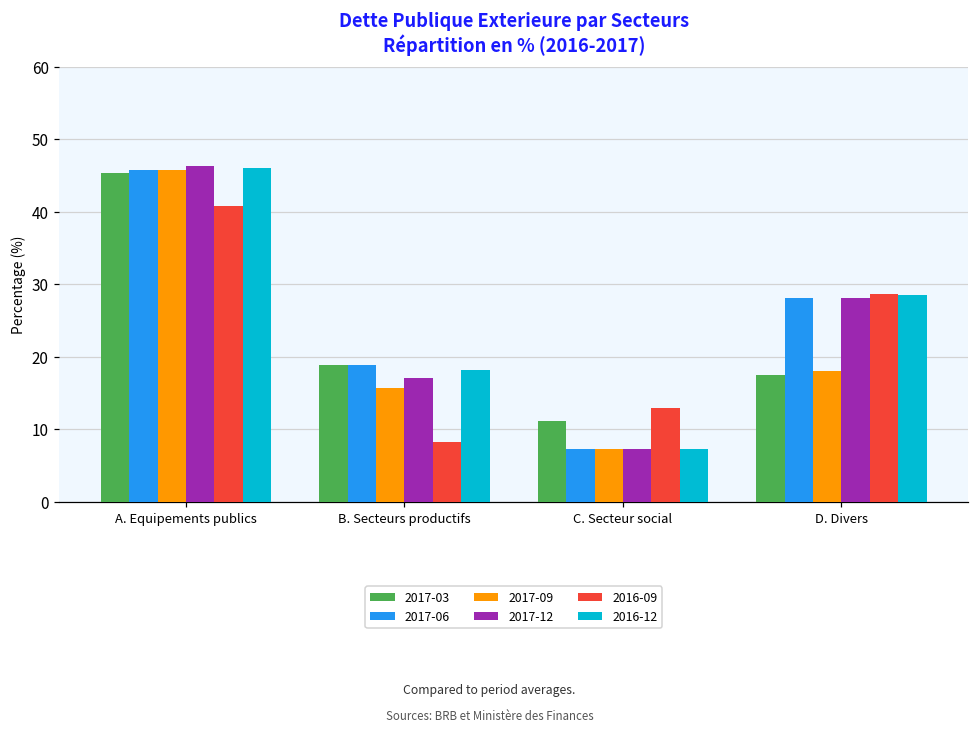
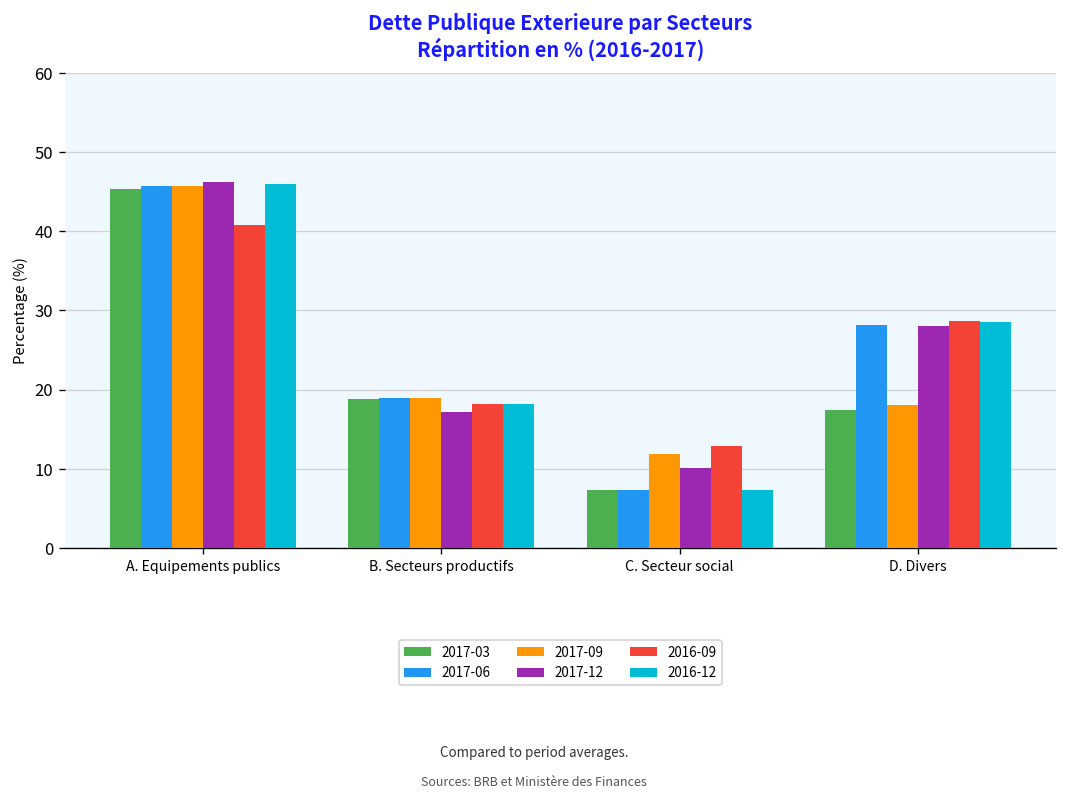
  {
    "2017-03": {
      "A. Equipements publics": 45,
      "B. Secteurs productifs": 19,
-     "C. Secteur social": 11,
+     "C. Secteur social": 7,
      "D. Divers": 17
    },
    "2017-09": {
      "A. Equipements publics": 46,
-     "B. Secteurs productifs": 16,
-     "C. Secteur social": 7,
+     "B. Secteurs productifs": 19,
+     "C. Secteur social": 12,
      "D. Divers": 18
    },
    "2017-12": {
      "A. Equipements publics": 46,
      "B. Secteurs productifs": 17,
-     "C. Secteur social": 7,
+     "C. Secteur social": 10,
      "D. Divers": 28
    },
    "2016-09": {
      "A. Equipements publics": 41,
-     "B. Secteurs productifs": 8,
+     "B. Secteurs productifs": 18,
      "C. Secteur social": 13,
      "D. Divers": 29
    }
  }
